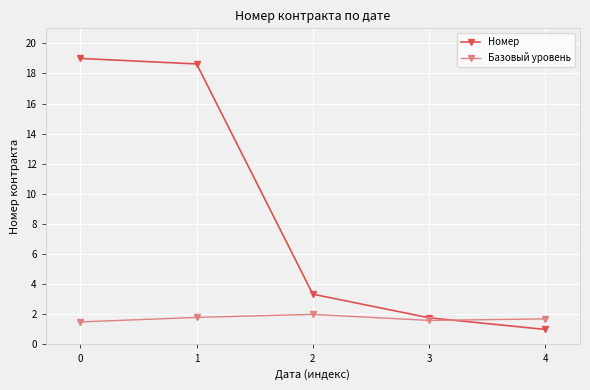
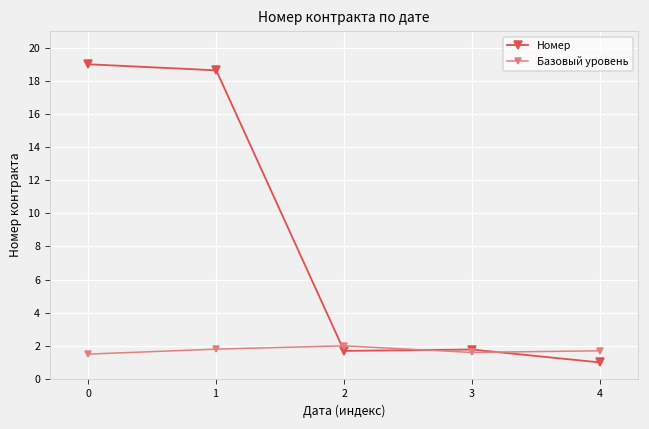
  {
    "Номер": {
      "0": 19.0,
      "1": 18.6,
-     "2": 3.3,
+     "2": 1.7,
      "3": 1.8,
      "4": 1.0
    },
    "Базовый уровень": {
      "0": 1.5,
      "1": 1.8,
      "2": 2.0,
      "3": 1.6,
      "4": 1.7
    }
  }
